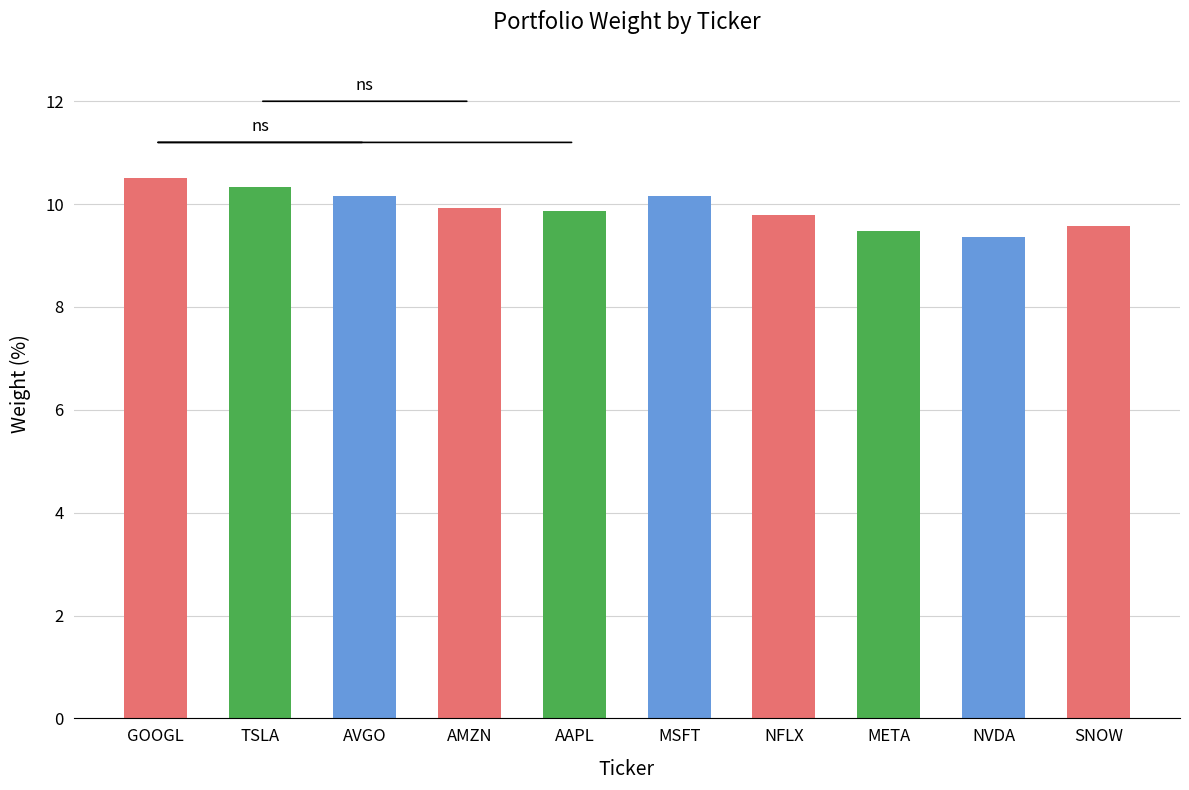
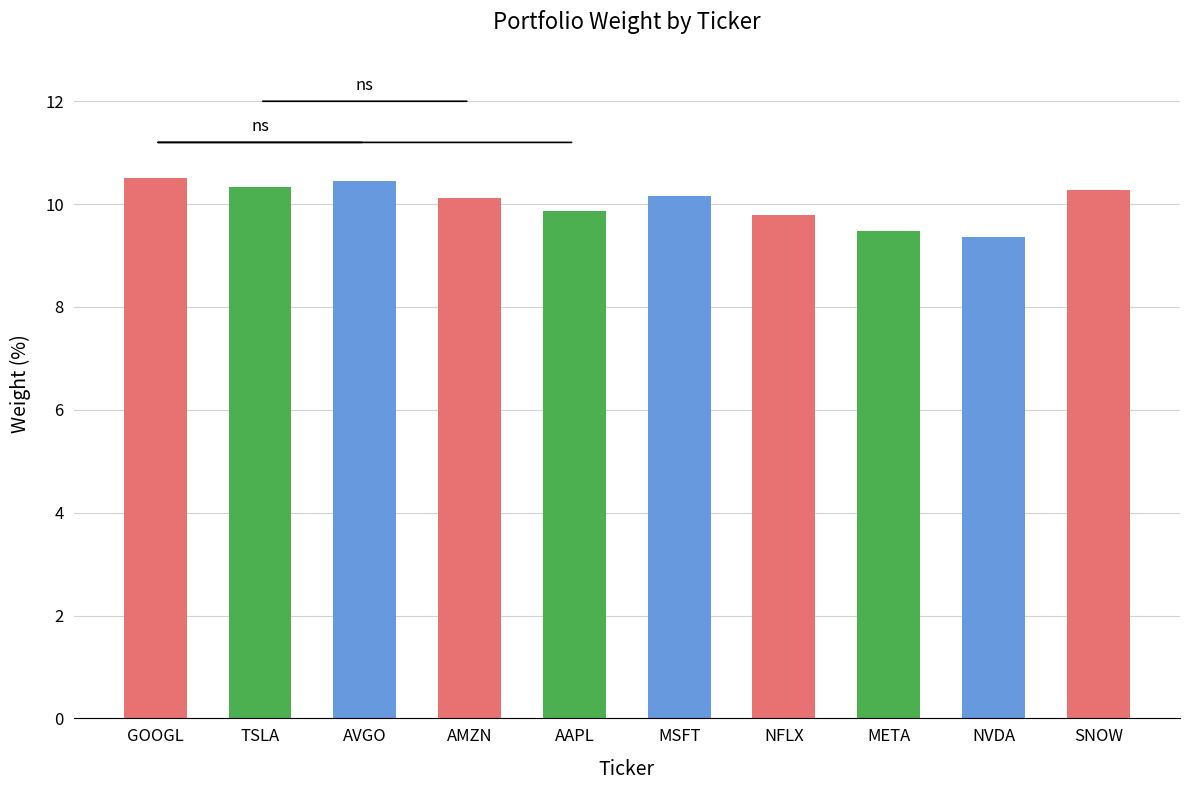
  {
    "GOOGL": 10.5,
    "TSLA": 10.3,
-   "AVGO": 10.2,
-   "AMZN": 9.9,
+   "AVGO": 10.4,
+   "AMZN": 10.1,
    "AAPL": 9.9,
    "MSFT": 10.2,
    "NFLX": 9.8,
    "META": 9.5,
    "NVDA": 9.4,
-   "SNOW": 9.6
+   "SNOW": 10.3
  }
